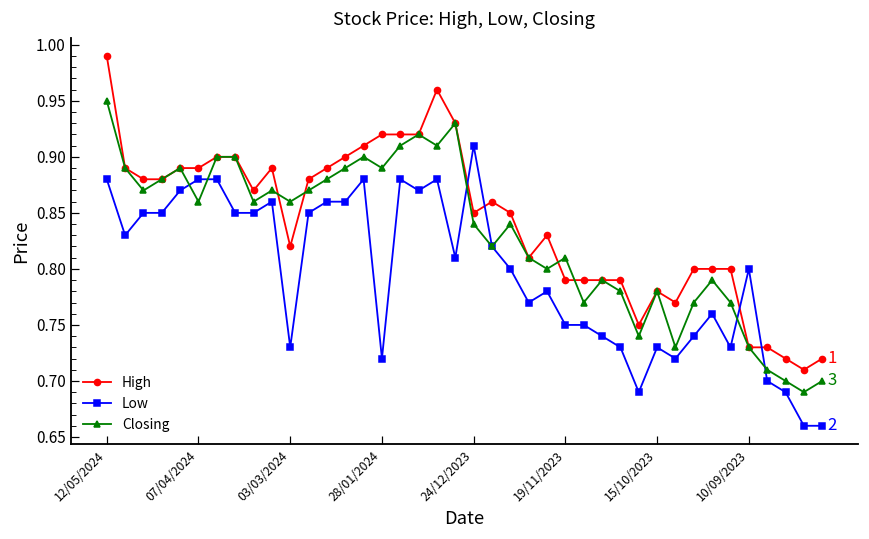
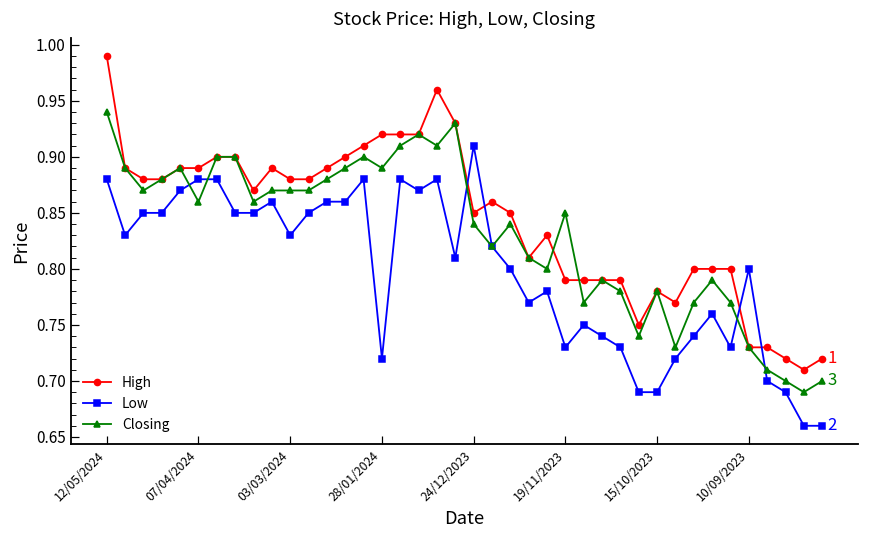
  {
    "High": {
      "12/05/2024": 0.99,
      "07/04/2024": 0.89,
-     "03/03/2024": 0.82,
+     "03/03/2024": 0.88,
      "28/01/2024": 0.92,
      "24/12/2023": 0.85,
      "19/11/2023": 0.79
    },
    "Low": {
      "12/05/2024": 0.88,
      "07/04/2024": 0.88,
-     "03/03/2024": 0.73,
+     "03/03/2024": 0.83,
      "28/01/2024": 0.72,
      "24/12/2023": 0.91,
-     "19/11/2023": 0.75,
-     "15/10/2023": 0.73,
+     "19/11/2023": 0.73,
+     "15/10/2023": 0.69,
      "10/09/2023": 0.80
    },
    "Closing": {
-     "12/05/2024": 0.95,
+     "12/05/2024": 0.94,
      "07/04/2024": 0.86,
-     "03/03/2024": 0.86,
+     "03/03/2024": 0.87,
      "28/01/2024": 0.89,
      "24/12/2023": 0.84,
-     "19/11/2023": 0.81
+     "19/11/2023": 0.85
    }
  }
